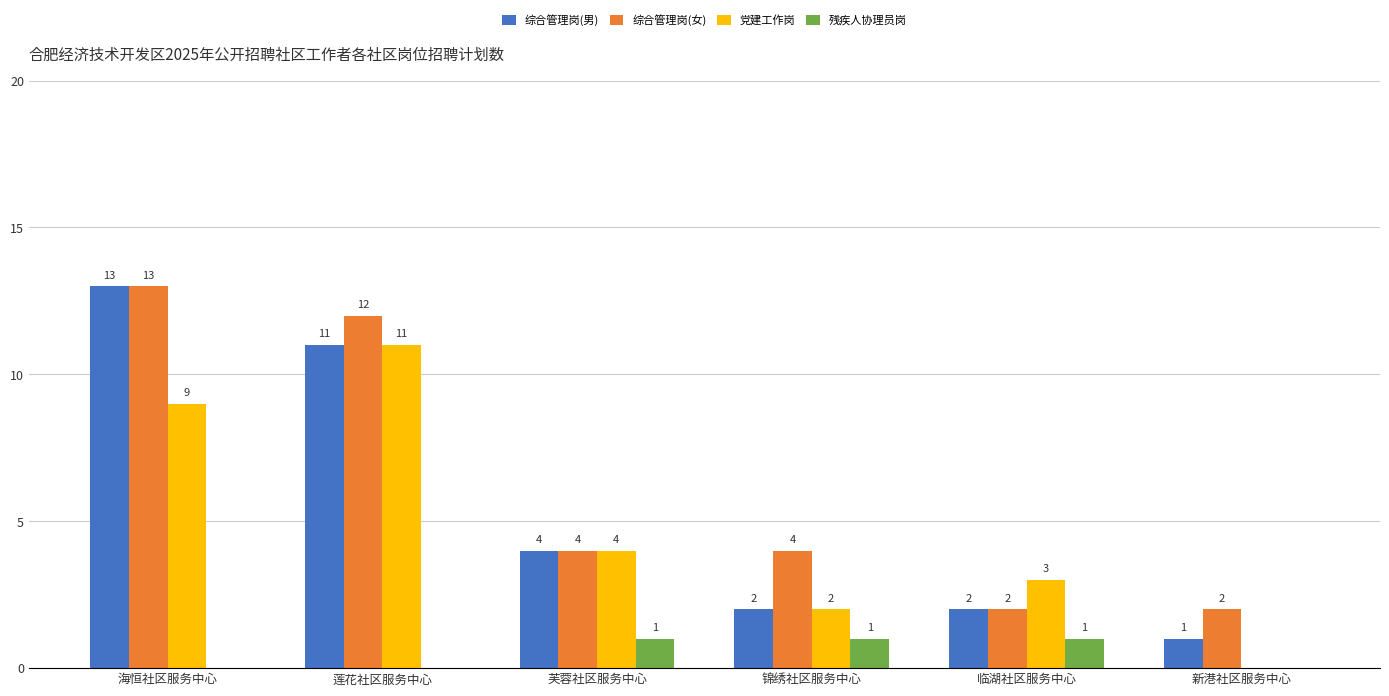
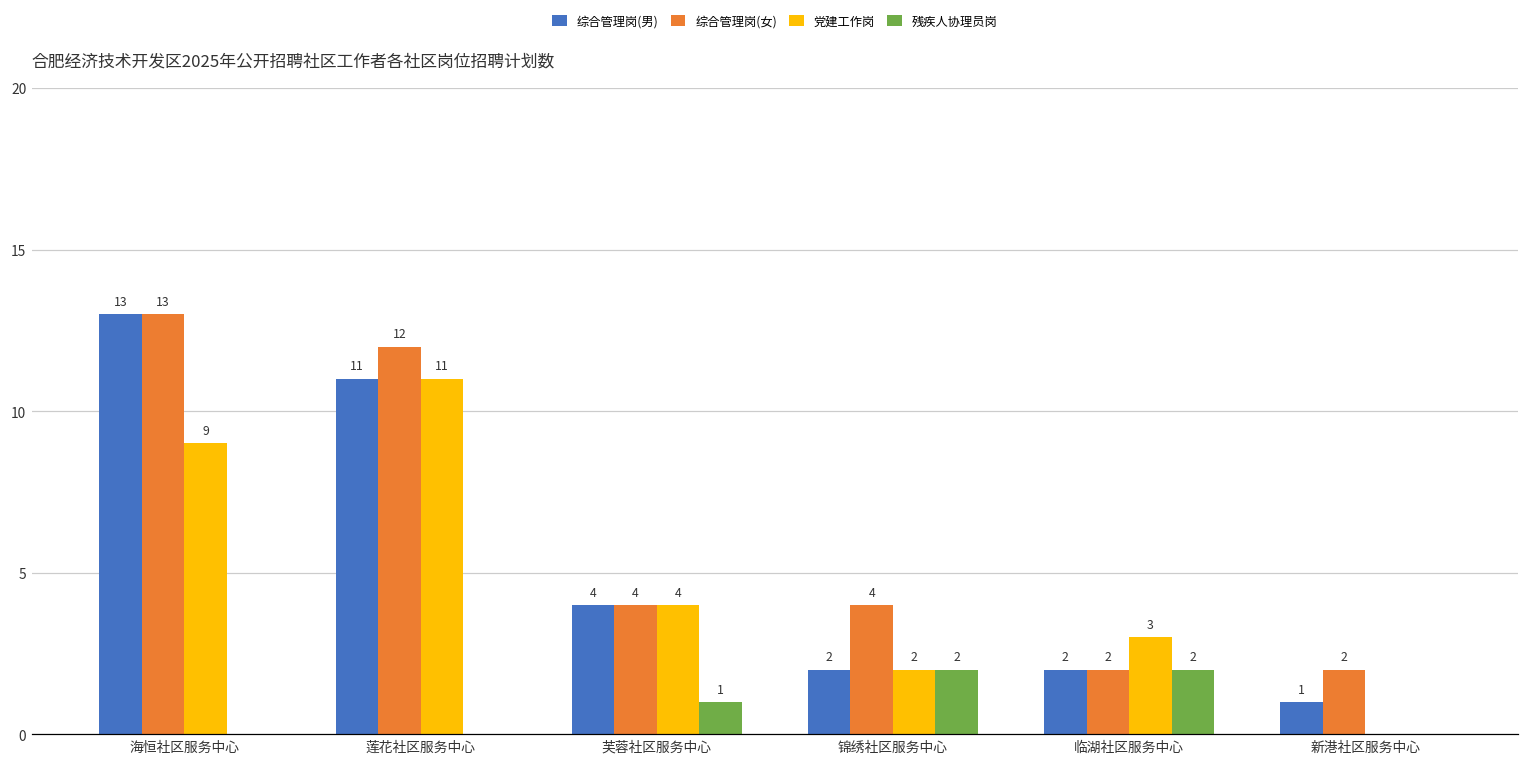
  {
    "综合管理岗(男)": {
      "海恒社区服务中心": 13,
      "莲花社区服务中心": 11,
      "芙蓉社区服务中心": 4,
      "锦绣社区服务中心": 2,
      "临湖社区服务中心": 2,
      "新港社区服务中心": 1
    },
    "综合管理岗(女)": {
      "海恒社区服务中心": 13,
      "莲花社区服务中心": 12,
      "芙蓉社区服务中心": 4,
      "锦绣社区服务中心": 4,
      "临湖社区服务中心": 2,
      "新港社区服务中心": 2
    },
    "党建工作岗": {
      "海恒社区服务中心": 9,
      "莲花社区服务中心": 11,
      "芙蓉社区服务中心": 4,
      "锦绣社区服务中心": 2,
      "临湖社区服务中心": 3
    },
    "残疾人协理员岗": {
      "芙蓉社区服务中心": 1,
-     "锦绣社区服务中心": 1,
-     "临湖社区服务中心": 1
+     "锦绣社区服务中心": 2,
+     "临湖社区服务中心": 2
    }
  }
